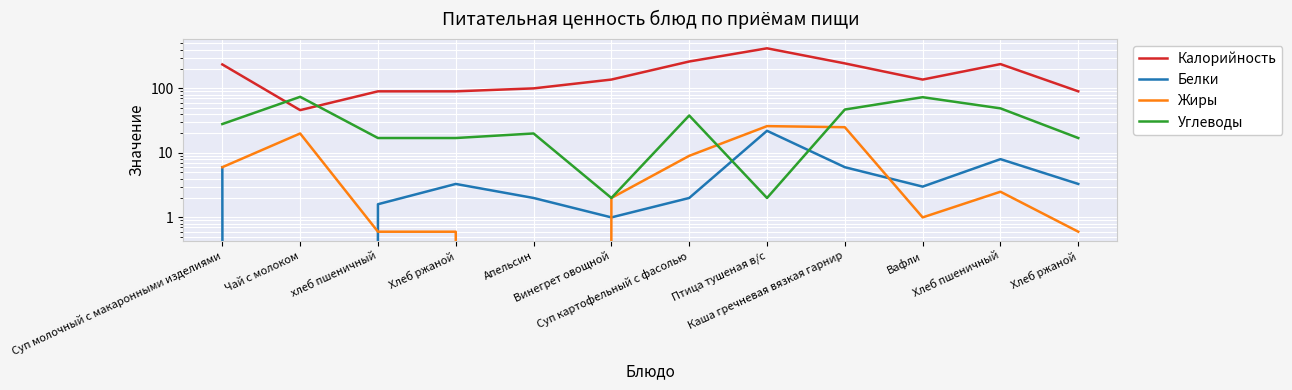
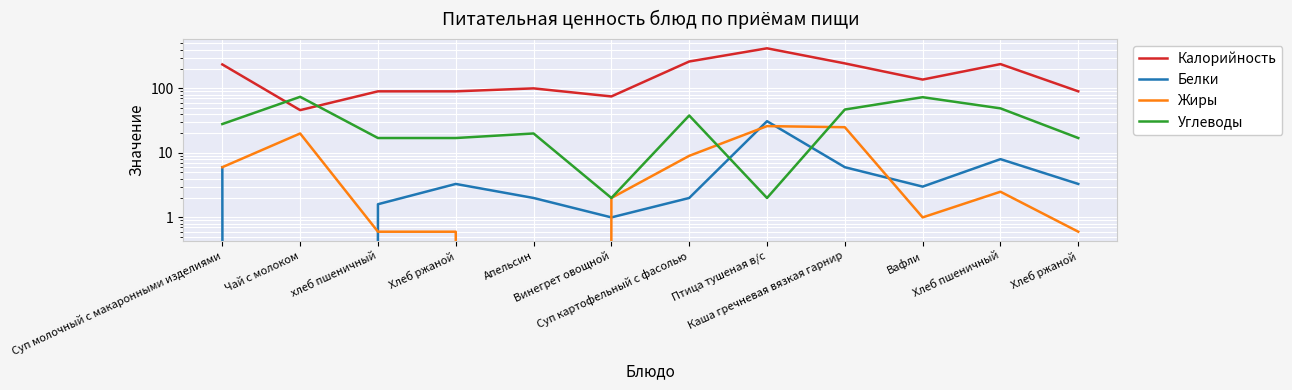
  {
    "Калорийность": {
      "Суп молочный с макаронными изделиями": 240,
      "Чай с молоком": 50,
      "хлеб пшеничный": 90,
      "Апельсин": 100,
-     "Винегрет овощной": 140,
+     "Винегрет овощной": 80,
      "Суп картофельный с фасолью": 260,
      "Птица тушеная в/с": 400,
      "Каша гречневая вязкая гарнир": 240,
      "Вафли": 140,
      "Хлеб пшеничный": 240
    },
    "Белки": {
      "хлеб пшеничный": 1.6,
      "Апельсин": 2,
      "Винегрет овощной": 1,
      "Суп картофельный с фасолью": 2,
-     "Птица тушеная в/с": 22,
+     "Птица тушеная в/с": 30,
      "Каша гречневая вязкая гарнир": 6,
      "Вафли": 3,
      "Хлеб пшеничный": 8
    },
    "Жиры": {
      "Чай с молоком": 20,
      "хлеб пшеничный": 0.6,
      "Суп картофельный с фасолью": 9,
      "Птица тушеная в/с": 26,
      "Каша гречневая вязкая гарнир": 25,
      "Вафли": 1,
      "Хлеб пшеничный": 2.5
    },
    "Углеводы": {
      "Суп молочный с макаронными изделиями": 28,
      "Чай с молоком": 70,
      "хлеб пшеничный": 17,
      "Апельсин": 20,
      "Суп картофельный с фасолью": 40,
      "Птица тушеная в/с": 2,
      "Каша гречневая вязкая гарнир": 50,
      "Вафли": 70,
      "Хлеб пшеничный": 50
    }
  }
